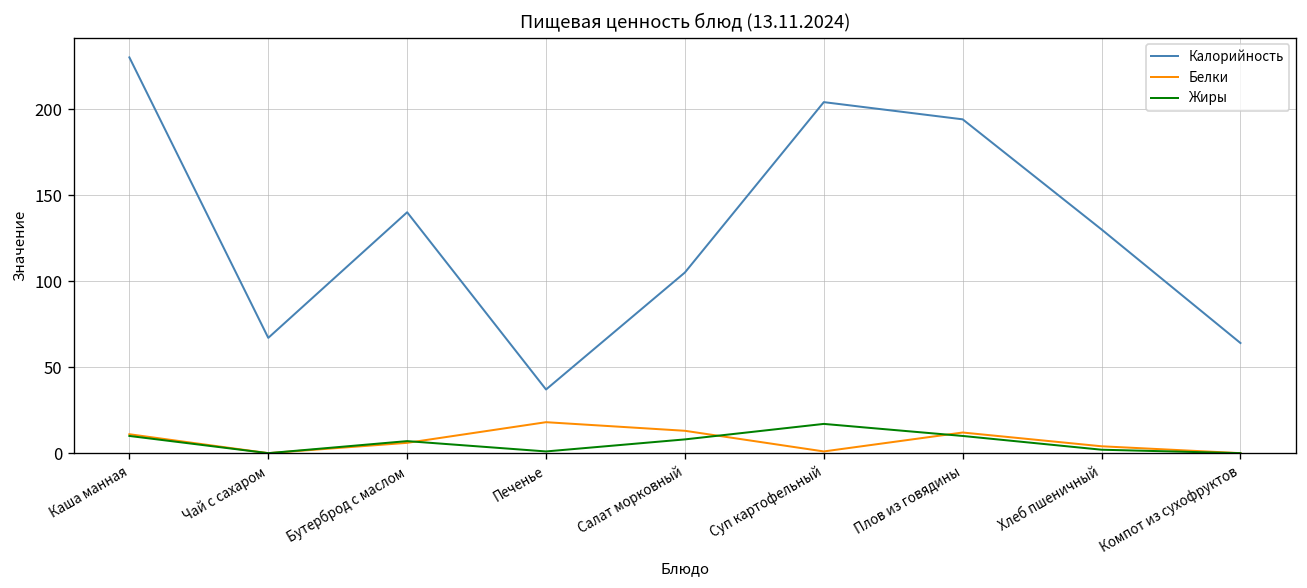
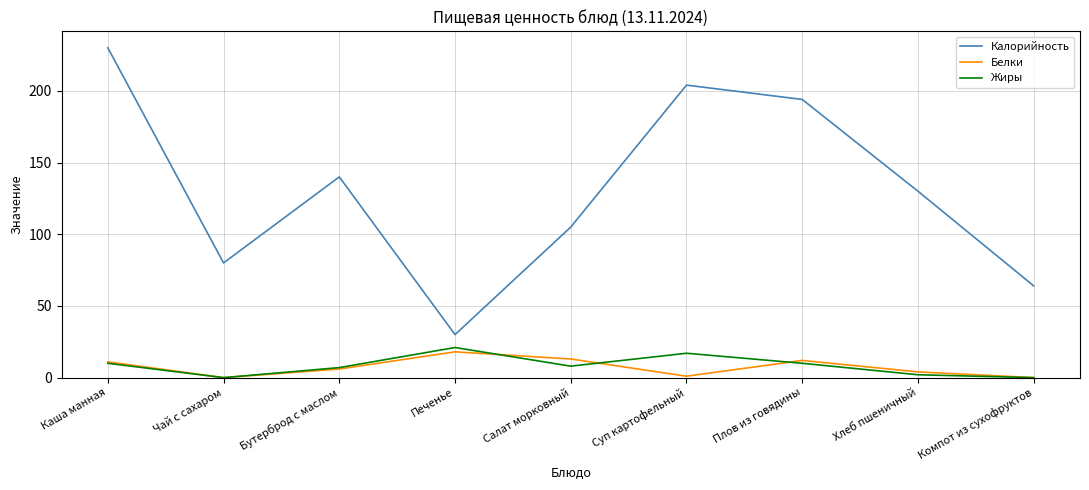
  {
    "Калорийность": {
      "Каша манная": 230,
-     "Чай с сахаром": 67,
+     "Чай с сахаром": 80,
      "Бутерброд с маслом": 140,
-     "Печенье": 37,
+     "Печенье": 30,
      "Салат морковный": 105,
      "Суп картофельный": 204,
      "Плов из говядины": 194,
      "Хлеб пшеничный": 130,
      "Компот из сухофруктов": 64
    },
    "Белки": {
      "Печенье": 18,
      "Салат морковный": 13,
      "Суп картофельный": 1,
      "Плов из говядины": 12,
      "Хлеб пшеничный": 4
    },
    "Жиры": {
-     "Печенье": 1,
+     "Печенье": 21,
      "Салат морковный": 8,
      "Суп картофельный": 17,
      "Плов из говядины": 10,
      "Хлеб пшеничный": 2
    }
  }
